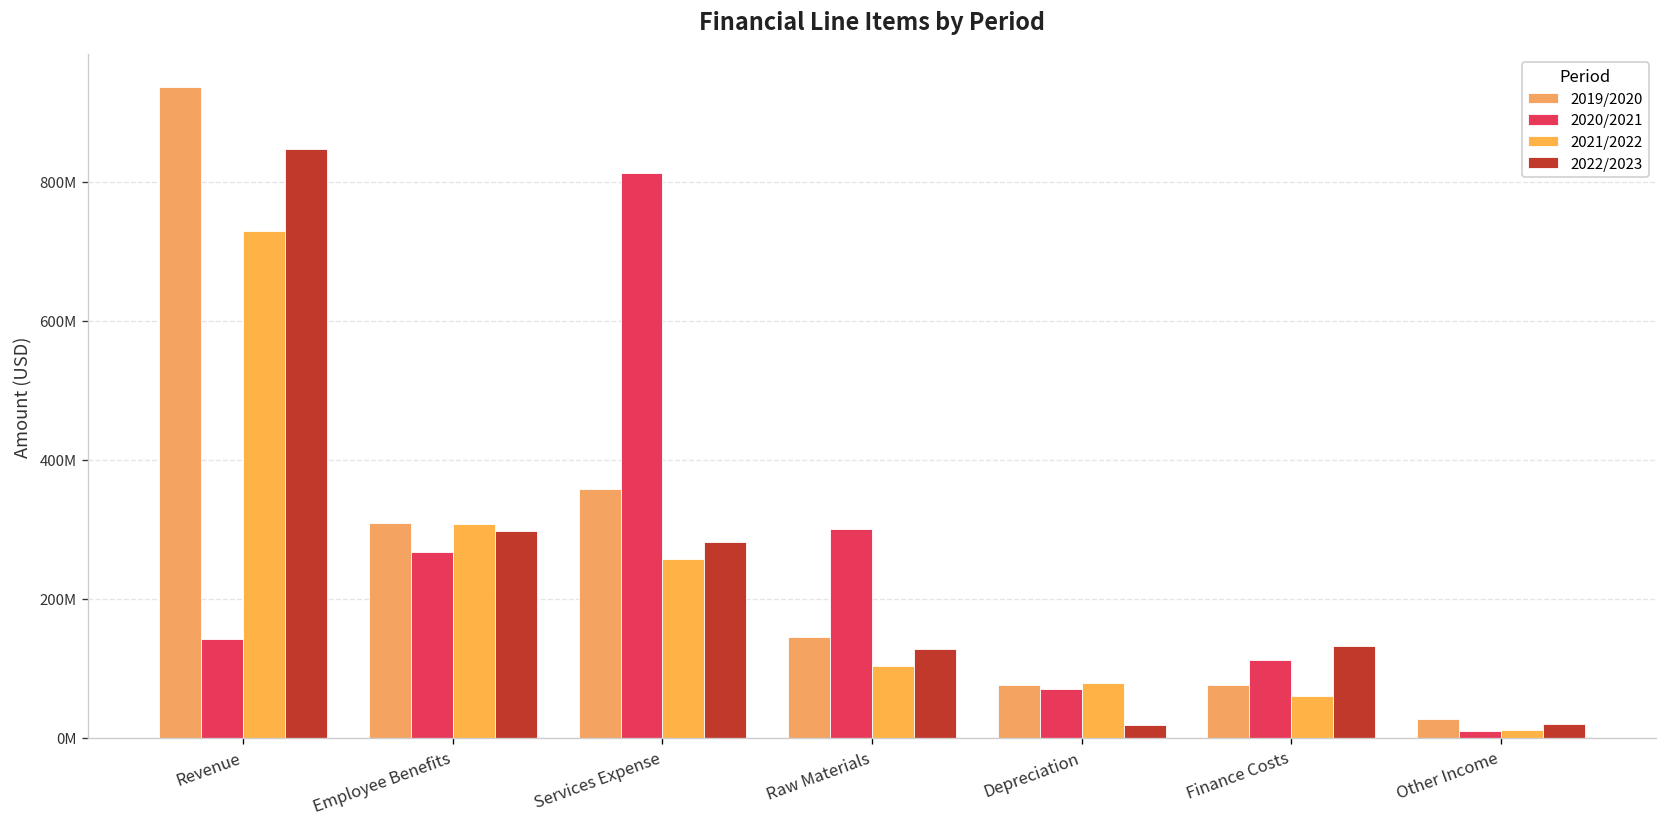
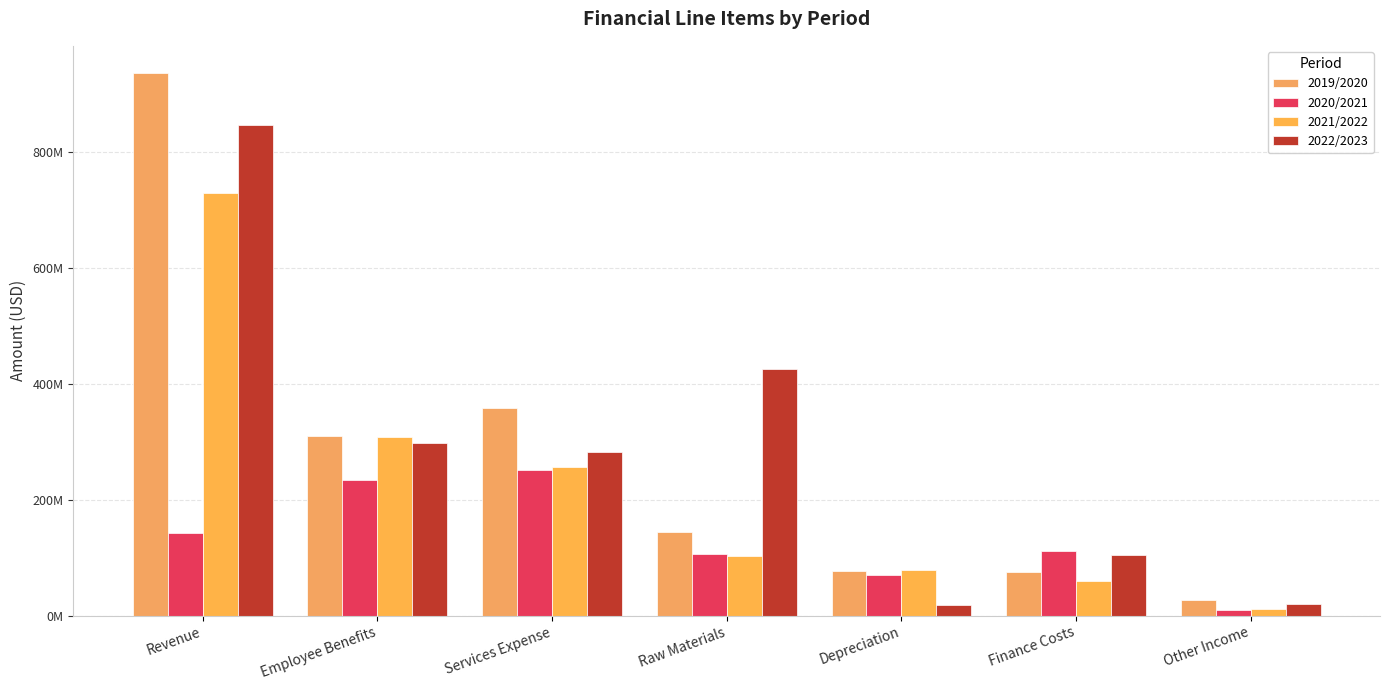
  {
    "2020/2021": {
      "Revenue": 140000000,
-     "Employee Benefits": 270000000,
-     "Services Expense": 810000000,
-     "Raw Materials": 300000000,
+     "Employee Benefits": 230000000,
+     "Services Expense": 250000000,
+     "Raw Materials": 110000000,
      "Depreciation": 70000000,
      "Finance Costs": 110000000,
      "Other Income": 10000000
    },
    "2022/2023": {
      "Revenue": 850000000,
      "Employee Benefits": 300000000,
      "Services Expense": 280000000,
-     "Raw Materials": 130000000,
+     "Raw Materials": 430000000,
      "Depreciation": 20000000,
-     "Finance Costs": 130000000,
+     "Finance Costs": 110000000,
      "Other Income": 20000000
    }
  }
